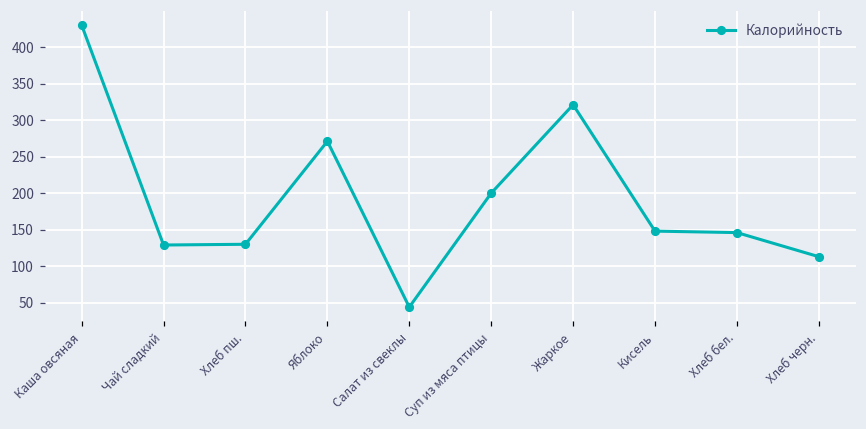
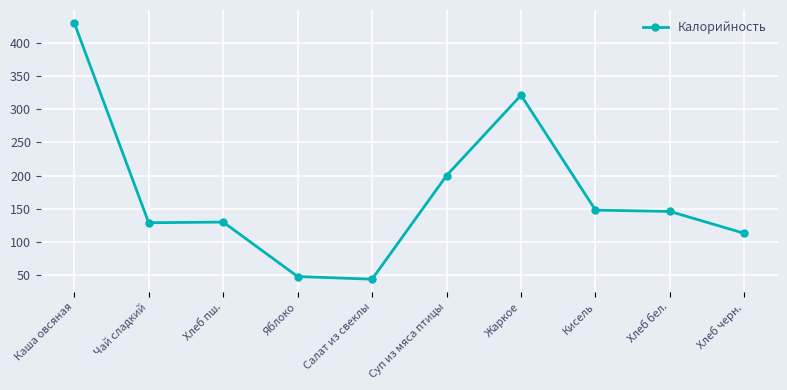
  {
    "Каша овсяная": 430,
    "Чай сладкий": 130,
    "Хлеб пш.": 130,
-   "Яблоко": 270,
+   "Яблоко": 50,
    "Салат из свеклы": 40,
    "Суп из мяса птицы": 200,
    "Жаркое": 320,
    "Кисель": 150,
    "Хлеб бел.": 150,
    "Хлеб черн.": 110
  }
